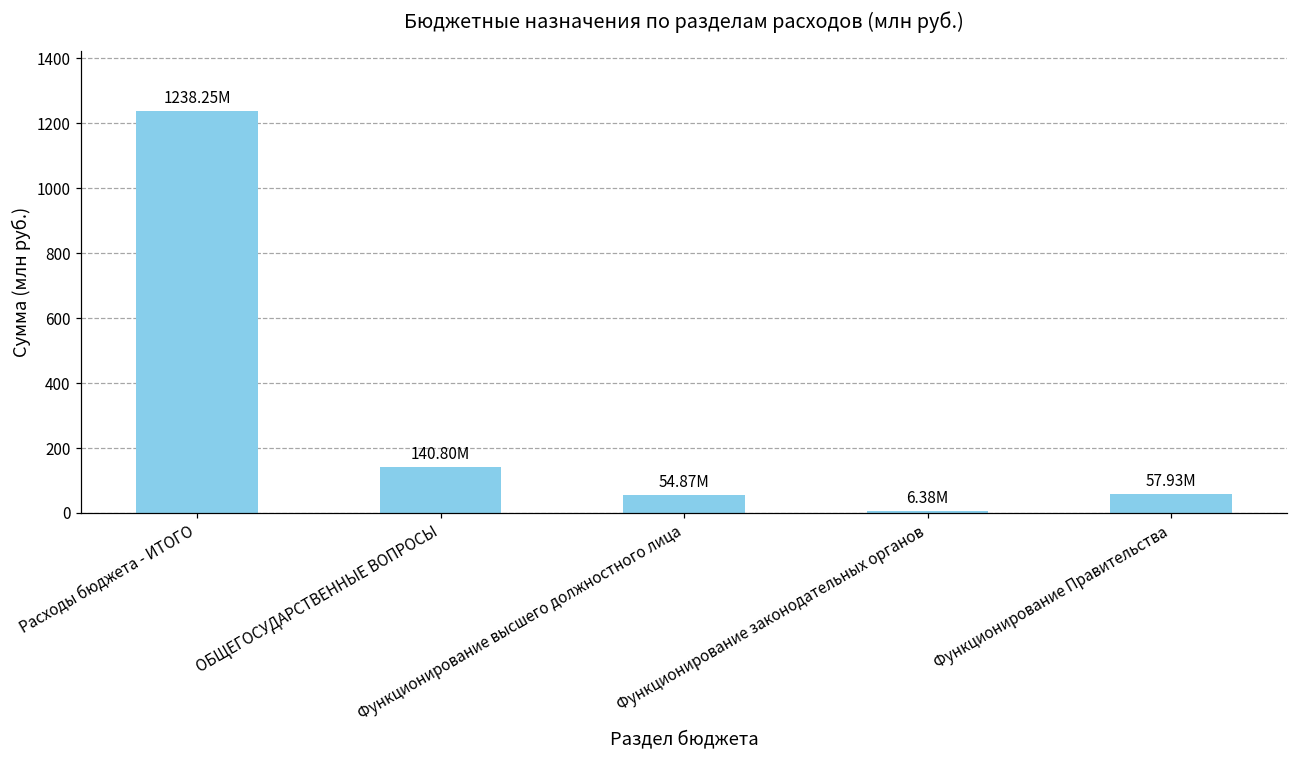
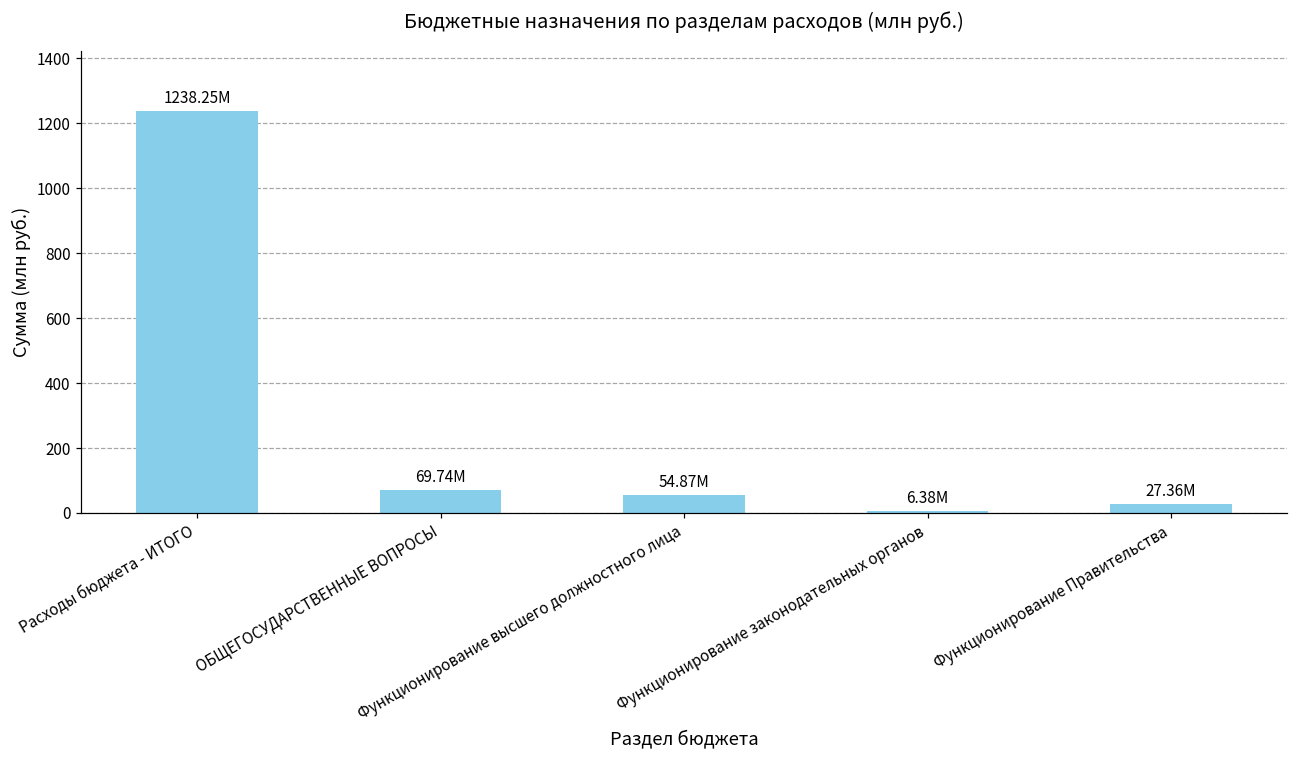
  {
    "Расходы бюджета - ИТОГО": "1238.25M",
-   "ОБЩЕГОСУДАРСТВЕННЫЕ ВОПРОСЫ": "140.80M",
+   "ОБЩЕГОСУДАРСТВЕННЫЕ ВОПРОСЫ": "69.74M",
    "Функционирование высшего должностного лица": "54.87M",
    "Функционирование законодательных органов": "6.38M",
-   "Функционирование Правительства": "57.93M"
+   "Функционирование Правительства": "27.36M"
  }
